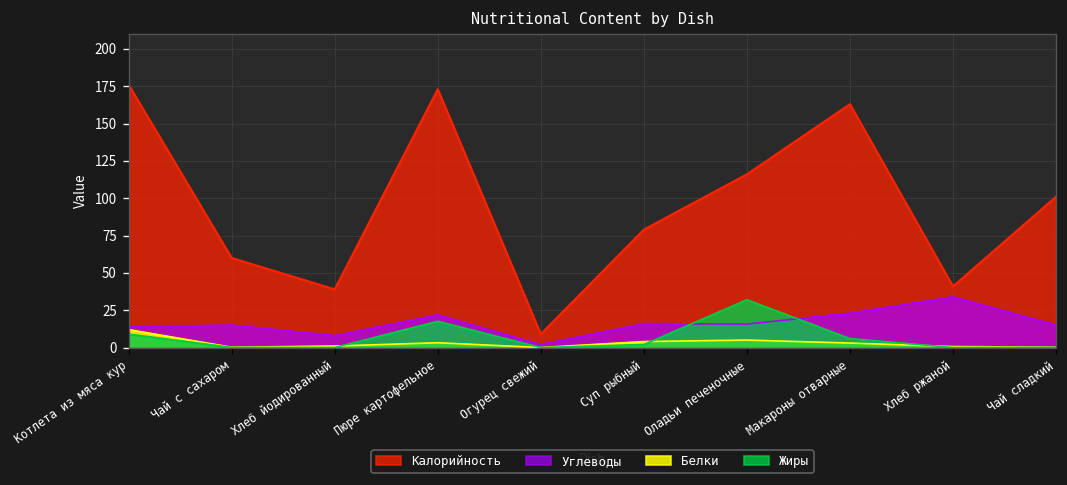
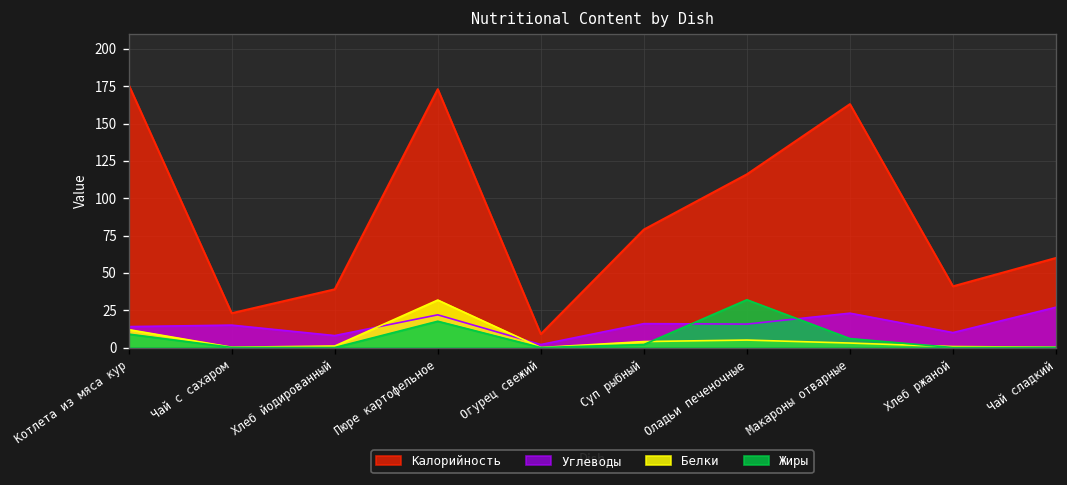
  {
    "Калорийность": {
      "Котлета из мяса кур": 176,
-     "Чай с сахаром": 60,
+     "Чай с сахаром": 23,
      "Хлеб йодированный": 39,
      "Пюре картофельное": 173,
      "Огурец свежий": 9,
      "Суп рыбный": 79,
      "Оладьи печеночные": 116,
      "Макароны отварные": 163,
      "Хлеб ржаной": 41,
-     "Чай сладкий": 101
+     "Чай сладкий": 60
    },
    "Углеводы": {
      "Чай с сахаром": 15,
      "Хлеб йодированный": 8,
      "Пюре картофельное": 22,
      "Суп рыбный": 16,
      "Оладьи печеночные": 16,
      "Макароны отварные": 23,
-     "Хлеб ржаной": 34,
-     "Чай сладкий": 15
+     "Хлеб ржаной": 10,
+     "Чай сладкий": 27
    },
    "Белки": {
-     "Пюре картофельное": 3,
+     "Пюре картофельное": 32,
      "Оладьи печеночные": 5,
      "Макароны отварные": 3
    },
    "Жиры": {
      "Котлета из мяса кур": 9,
      "Пюре картофельное": 18,
      "Оладьи печеночные": 32,
      "Макароны отварные": 6
    }
  }
